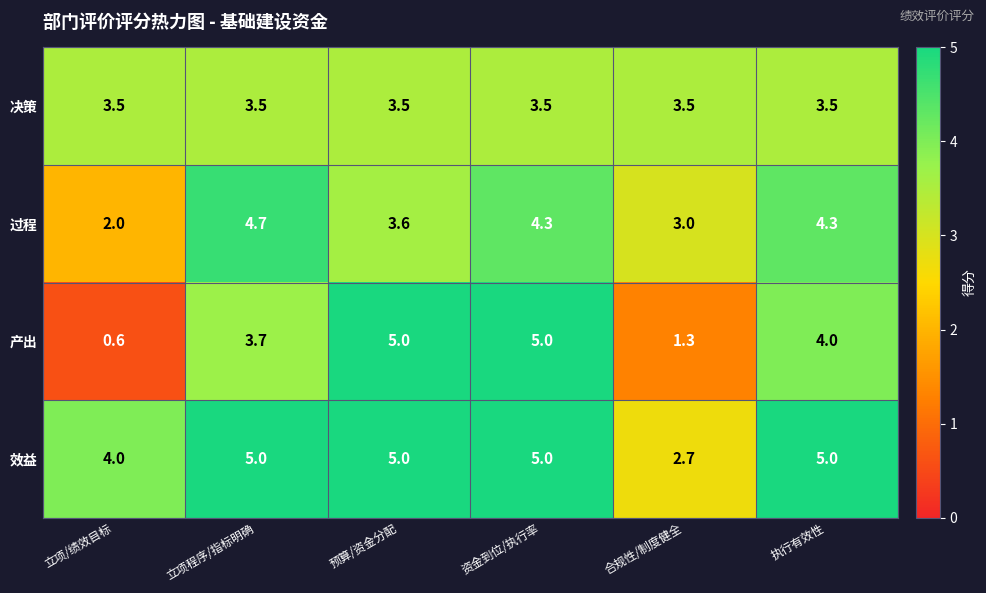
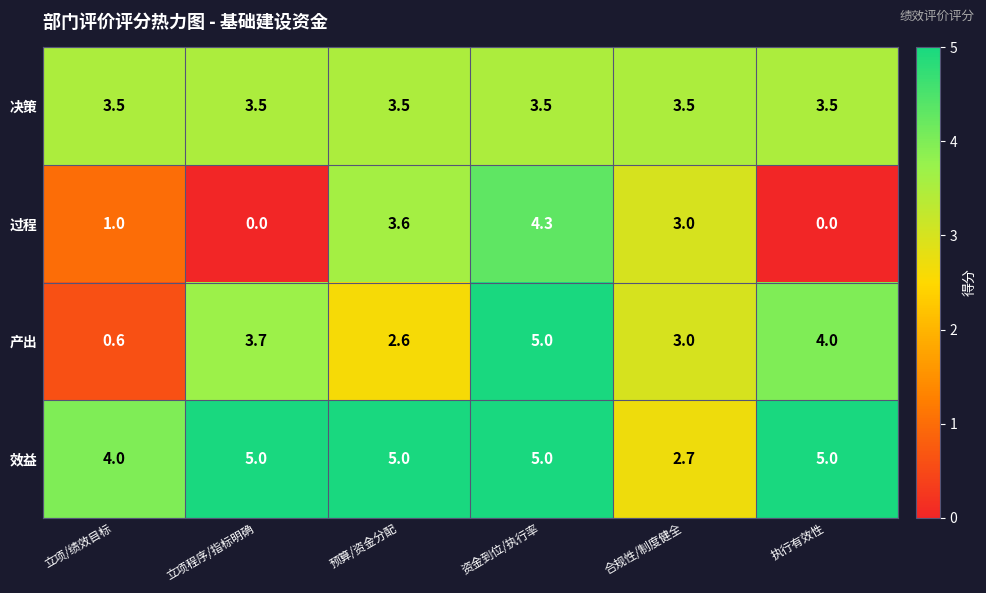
  {
    "决策": {
      "立项/绩效目标": 3.5,
      "立项程序/指标明确": 3.5,
      "预算/资金分配": 3.5,
      "资金到位/执行率": 3.5,
      "合规性/制度健全": 3.5,
      "执行有效性": 3.5
    },
    "过程": {
-     "立项/绩效目标": 2.0,
-     "立项程序/指标明确": 4.7,
+     "立项/绩效目标": 1.0,
+     "立项程序/指标明确": 0.0,
      "预算/资金分配": 3.6,
      "资金到位/执行率": 4.3,
      "合规性/制度健全": 3.0,
-     "执行有效性": 4.3
+     "执行有效性": 0.0
    },
    "产出": {
      "立项/绩效目标": 0.6,
      "立项程序/指标明确": 3.7,
-     "预算/资金分配": 5.0,
+     "预算/资金分配": 2.6,
      "资金到位/执行率": 5.0,
-     "合规性/制度健全": 1.3,
+     "合规性/制度健全": 3.0,
      "执行有效性": 4.0
    },
    "效益": {
      "立项/绩效目标": 4.0,
      "立项程序/指标明确": 5.0,
      "预算/资金分配": 5.0,
      "资金到位/执行率": 5.0,
      "合规性/制度健全": 2.7,
      "执行有效性": 5.0
    }
  }
